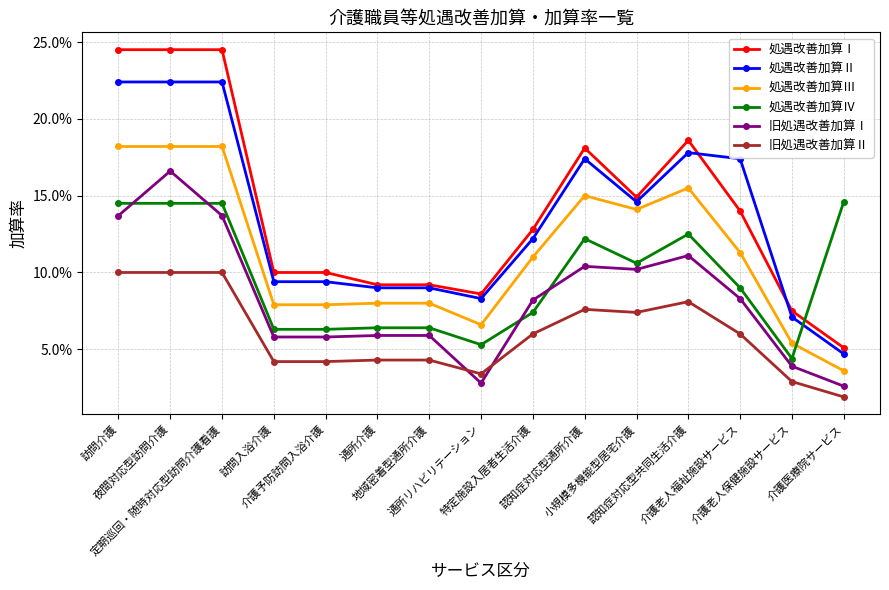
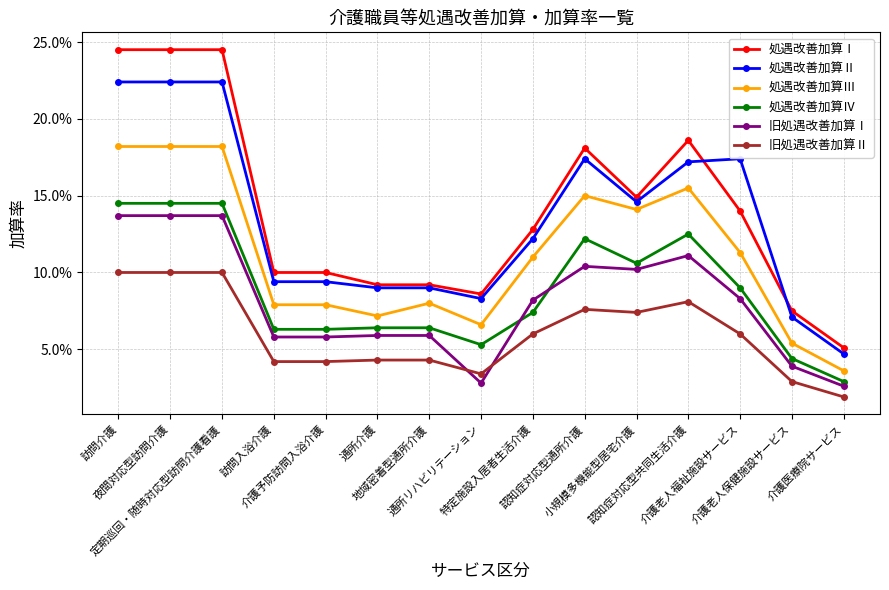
  {
    "処遇改善加算Ⅰ": {
      "訪問介護": "24.5%",
      "夜間対応型訪問介護": "24.5%",
      "定期巡回・随時対応型訪問介護看護": "24.5%",
      "訪問入浴介護": "10.0%",
      "介護予防訪問入浴介護": "10.0%",
      "通所介護": "9.2%",
      "地域密着型通所介護": "9.2%",
      "通所リハビリテーション": "8.6%",
      "特定施設入居者生活介護": "12.8%",
      "認知症対応型通所介護": "18.1%",
      "小規模多機能型居宅介護": "14.9%",
      "認知症対応型共同生活介護": "18.6%",
      "介護老人福祉施設サービス": "14.0%",
      "介護老人保健施設サービス": "7.5%",
      "介護医療院サービス": "5.1%"
    },
    "処遇改善加算Ⅱ": {
      "訪問介護": "22.4%",
      "夜間対応型訪問介護": "22.4%",
      "定期巡回・随時対応型訪問介護看護": "22.4%",
      "訪問入浴介護": "9.4%",
      "介護予防訪問入浴介護": "9.4%",
      "通所介護": "9.0%",
      "地域密着型通所介護": "9.0%",
      "通所リハビリテーション": "8.3%",
      "特定施設入居者生活介護": "12.2%",
      "認知症対応型通所介護": "17.4%",
      "小規模多機能型居宅介護": "14.6%",
-     "認知症対応型共同生活介護": "17.8%",
+     "認知症対応型共同生活介護": "17.2%",
      "介護老人福祉施設サービス": "17.4%",
      "介護老人保健施設サービス": "7.1%",
      "介護医療院サービス": "4.7%"
    },
    "処遇改善加算Ⅲ": {
      "訪問介護": "18.2%",
      "夜間対応型訪問介護": "18.2%",
      "定期巡回・随時対応型訪問介護看護": "18.2%",
      "訪問入浴介護": "7.9%",
      "介護予防訪問入浴介護": "7.9%",
-     "通所介護": "8.0%",
+     "通所介護": "7.2%",
      "地域密着型通所介護": "8.0%",
      "通所リハビリテーション": "6.6%",
      "特定施設入居者生活介護": "11.0%",
      "認知症対応型通所介護": "15.0%",
      "小規模多機能型居宅介護": "14.1%",
      "認知症対応型共同生活介護": "15.5%",
      "介護老人福祉施設サービス": "11.3%",
      "介護老人保健施設サービス": "5.4%",
      "介護医療院サービス": "3.6%"
    },
    "処遇改善加算Ⅳ": {
      "訪問介護": "14.5%",
      "夜間対応型訪問介護": "14.5%",
      "定期巡回・随時対応型訪問介護看護": "14.5%",
      "訪問入浴介護": "6.3%",
      "介護予防訪問入浴介護": "6.3%",
      "通所介護": "6.4%",
      "地域密着型通所介護": "6.4%",
      "通所リハビリテーション": "5.3%",
      "特定施設入居者生活介護": "7.4%",
      "認知症対応型通所介護": "12.2%",
      "小規模多機能型居宅介護": "10.6%",
      "認知症対応型共同生活介護": "12.5%",
      "介護老人福祉施設サービス": "9.0%",
      "介護老人保健施設サービス": "4.4%",
-     "介護医療院サービス": "14.6%"
+     "介護医療院サービス": "2.9%"
    },
    "旧処遇改善加算Ⅰ": {
      "訪問介護": "13.7%",
-     "夜間対応型訪問介護": "16.6%",
+     "夜間対応型訪問介護": "13.7%",
      "定期巡回・随時対応型訪問介護看護": "13.7%",
      "訪問入浴介護": "5.8%",
      "介護予防訪問入浴介護": "5.8%",
      "通所介護": "5.9%",
      "地域密着型通所介護": "5.9%",
      "通所リハビリテーション": "2.8%",
      "特定施設入居者生活介護": "8.2%",
      "認知症対応型通所介護": "10.4%",
      "小規模多機能型居宅介護": "10.2%",
      "認知症対応型共同生活介護": "11.1%",
      "介護老人福祉施設サービス": "8.3%",
      "介護老人保健施設サービス": "3.9%",
      "介護医療院サービス": "2.6%"
    },
    "旧処遇改善加算Ⅱ": {
      "訪問介護": "10.0%",
      "夜間対応型訪問介護": "10.0%",
      "定期巡回・随時対応型訪問介護看護": "10.0%",
      "訪問入浴介護": "4.2%",
      "介護予防訪問入浴介護": "4.2%",
      "通所介護": "4.3%",
      "地域密着型通所介護": "4.3%",
      "通所リハビリテーション": "3.4%",
      "特定施設入居者生活介護": "6.0%",
      "認知症対応型通所介護": "7.6%",
      "小規模多機能型居宅介護": "7.4%",
      "認知症対応型共同生活介護": "8.1%",
      "介護老人福祉施設サービス": "6.0%",
      "介護老人保健施設サービス": "2.9%",
      "介護医療院サービス": "1.9%"
    }
  }
